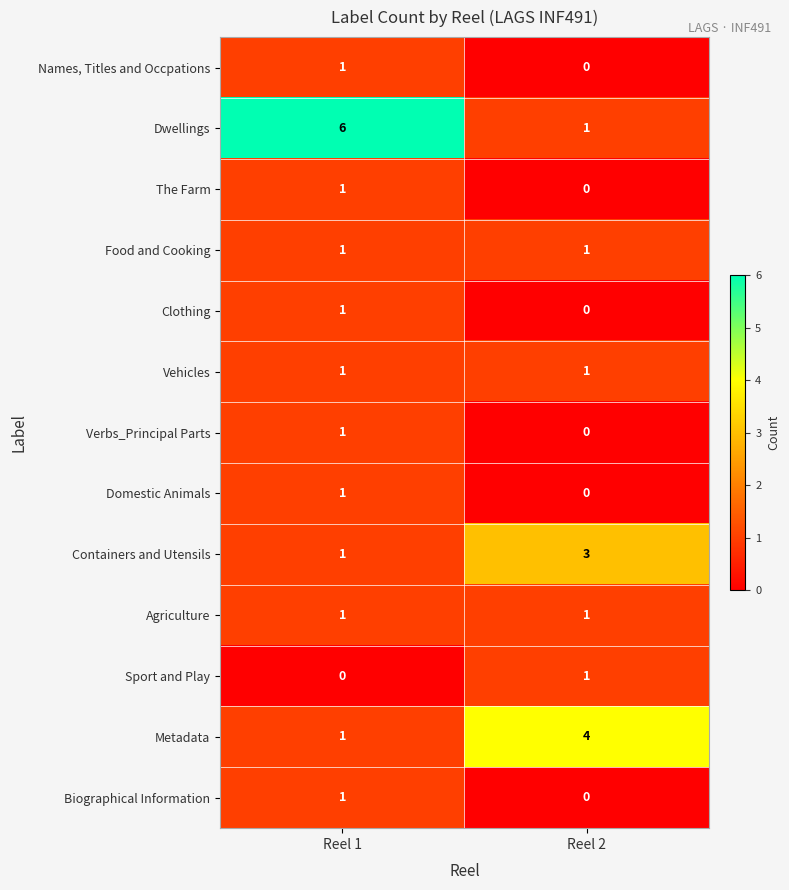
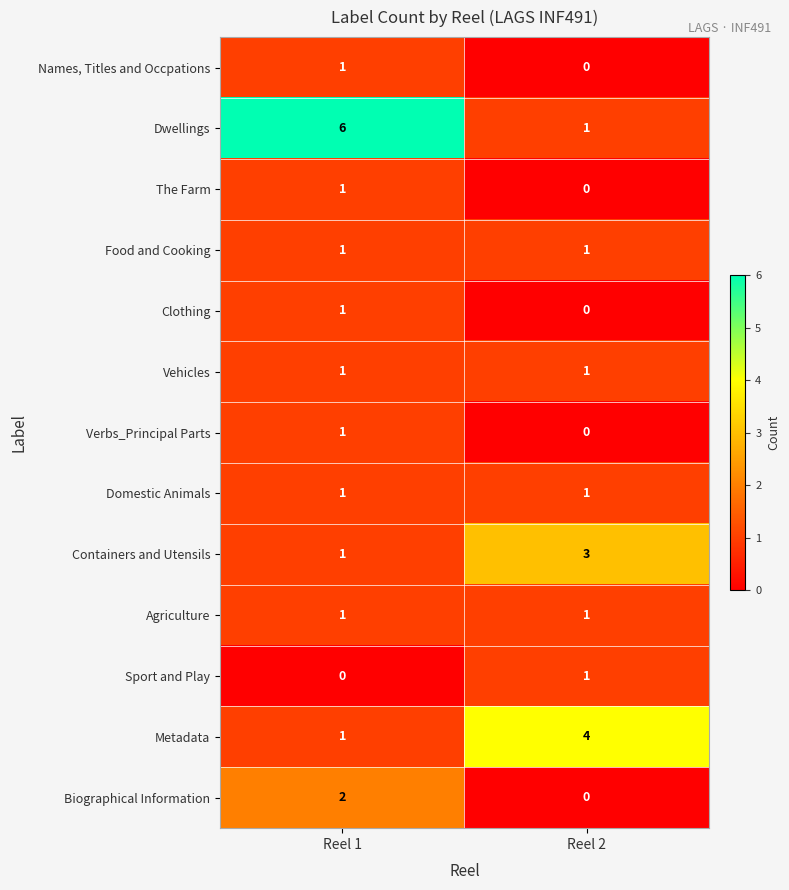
  {
    "Names, Titles and Occpations": {
      "Reel 1": 1,
      "Reel 2": 0
    },
    "Dwellings": {
      "Reel 1": 6,
      "Reel 2": 1
    },
    "The Farm": {
      "Reel 1": 1,
      "Reel 2": 0
    },
    "Food and Cooking": {
      "Reel 1": 1,
      "Reel 2": 1
    },
    "Clothing": {
      "Reel 1": 1,
      "Reel 2": 0
    },
    "Vehicles": {
      "Reel 1": 1,
      "Reel 2": 1
    },
    "Verbs_Principal Parts": {
      "Reel 1": 1,
      "Reel 2": 0
    },
    "Domestic Animals": {
      "Reel 1": 1,
-     "Reel 2": 0
+     "Reel 2": 1
    },
    "Containers and Utensils": {
      "Reel 1": 1,
      "Reel 2": 3
    },
    "Agriculture": {
      "Reel 1": 1,
      "Reel 2": 1
    },
    "Sport and Play": {
      "Reel 1": 0,
      "Reel 2": 1
    },
    "Metadata": {
      "Reel 1": 1,
      "Reel 2": 4
    },
    "Biographical Information": {
-     "Reel 1": 1,
+     "Reel 1": 2,
      "Reel 2": 0
    }
  }
